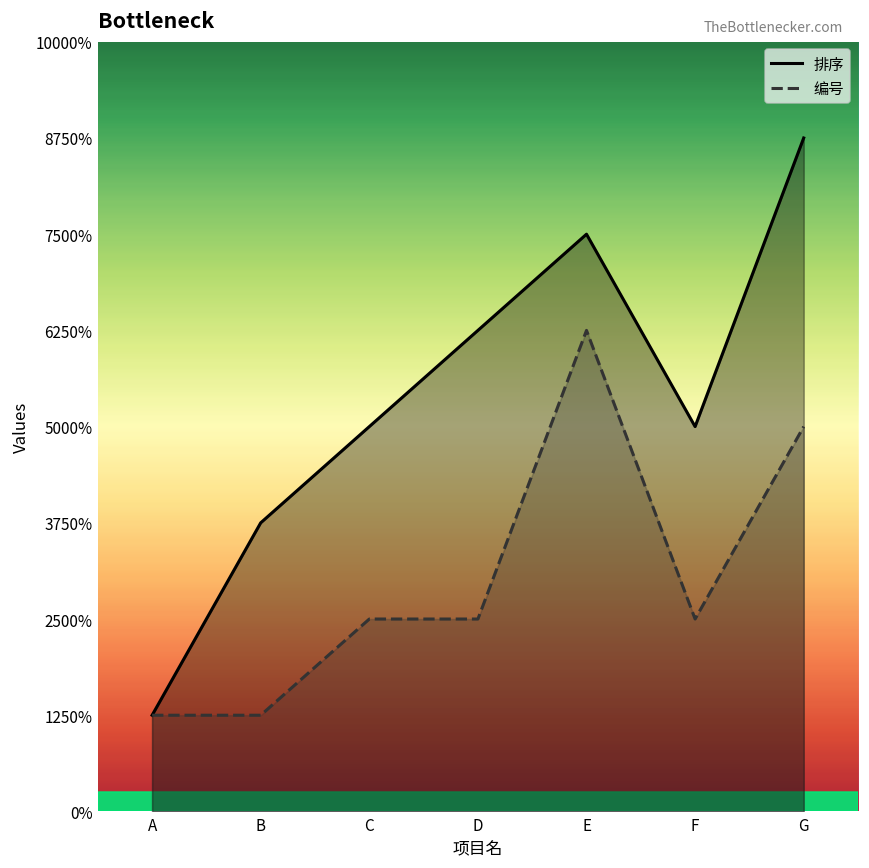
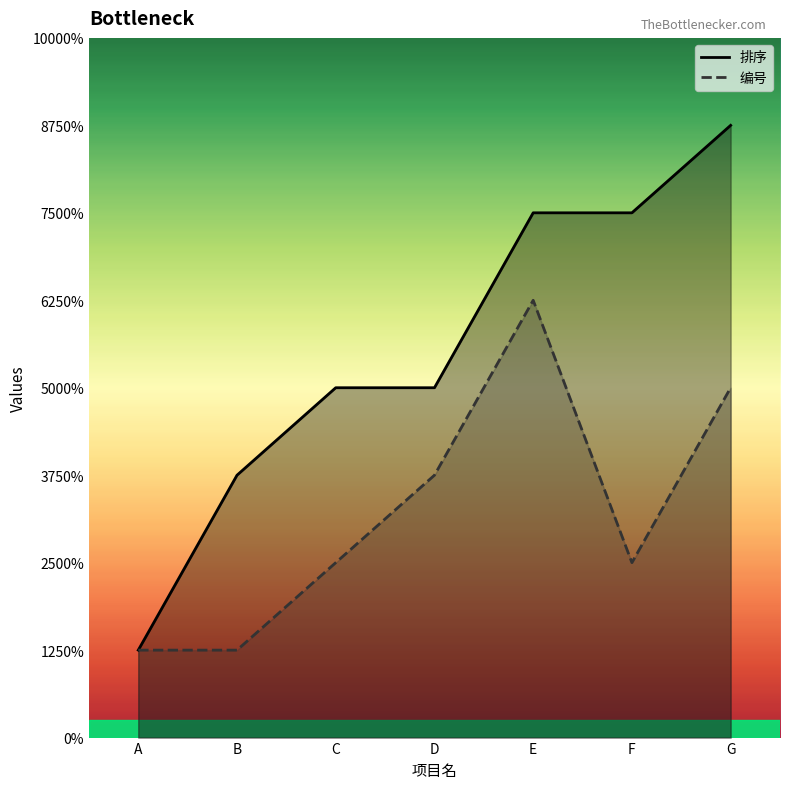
  {
    "排序": {
      "B": "3800%",
      "C": "5000%",
-     "D": "6300%",
+     "D": "5000%",
      "E": "7500%",
-     "F": "5000%",
+     "F": "7500%",
      "G": "8800%"
    },
    "编号": {
      "B": "1300%",
      "C": "2500%",
-     "D": "2500%",
+     "D": "3800%",
      "E": "6300%",
      "F": "2500%",
      "G": "5000%"
    }
  }
